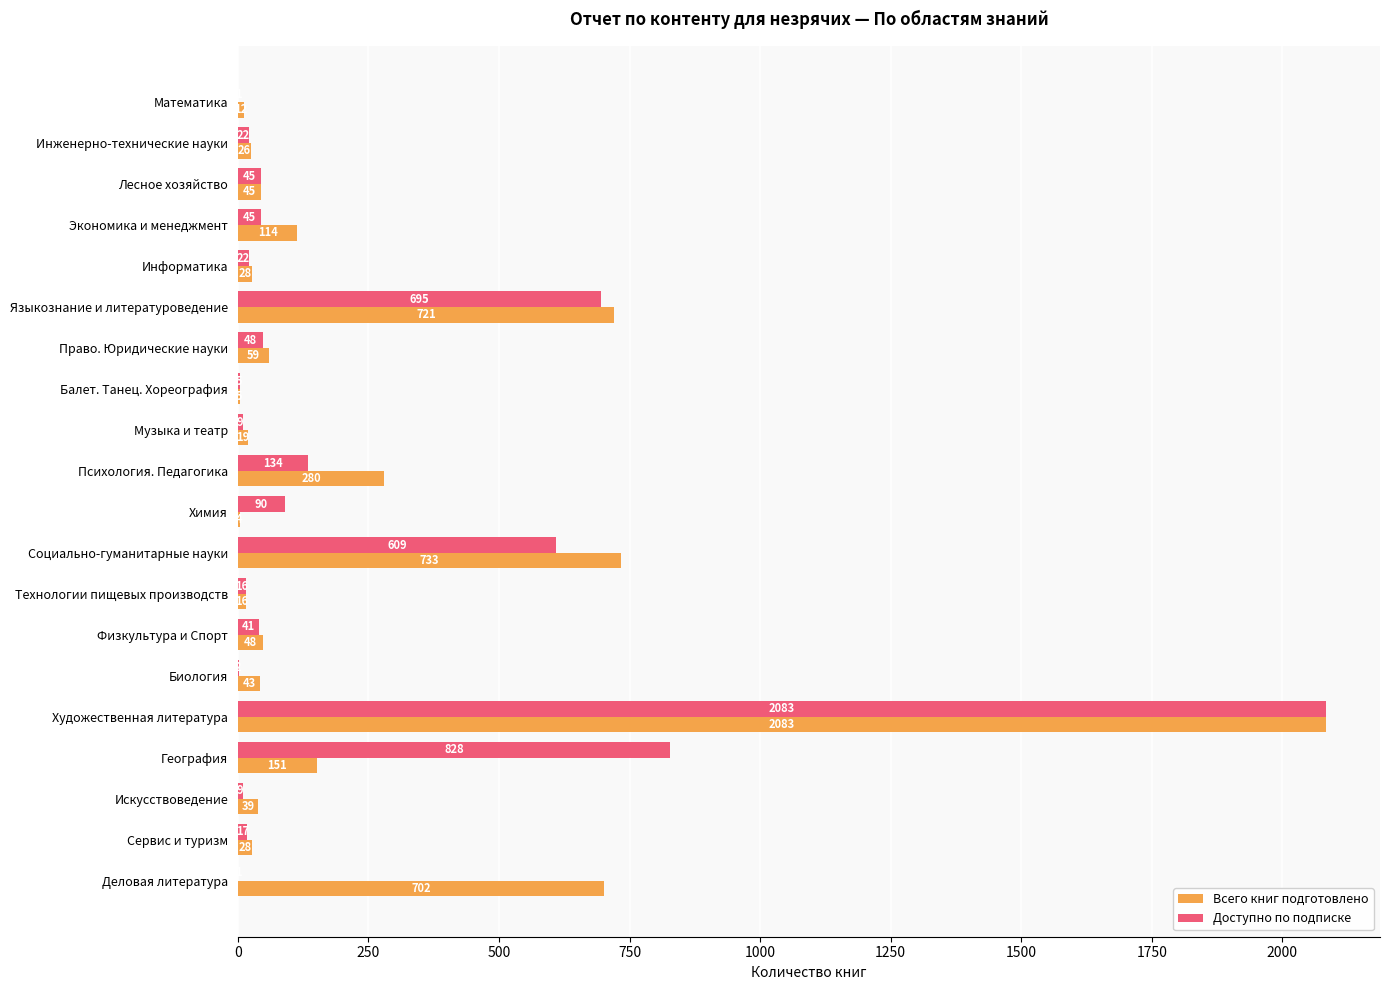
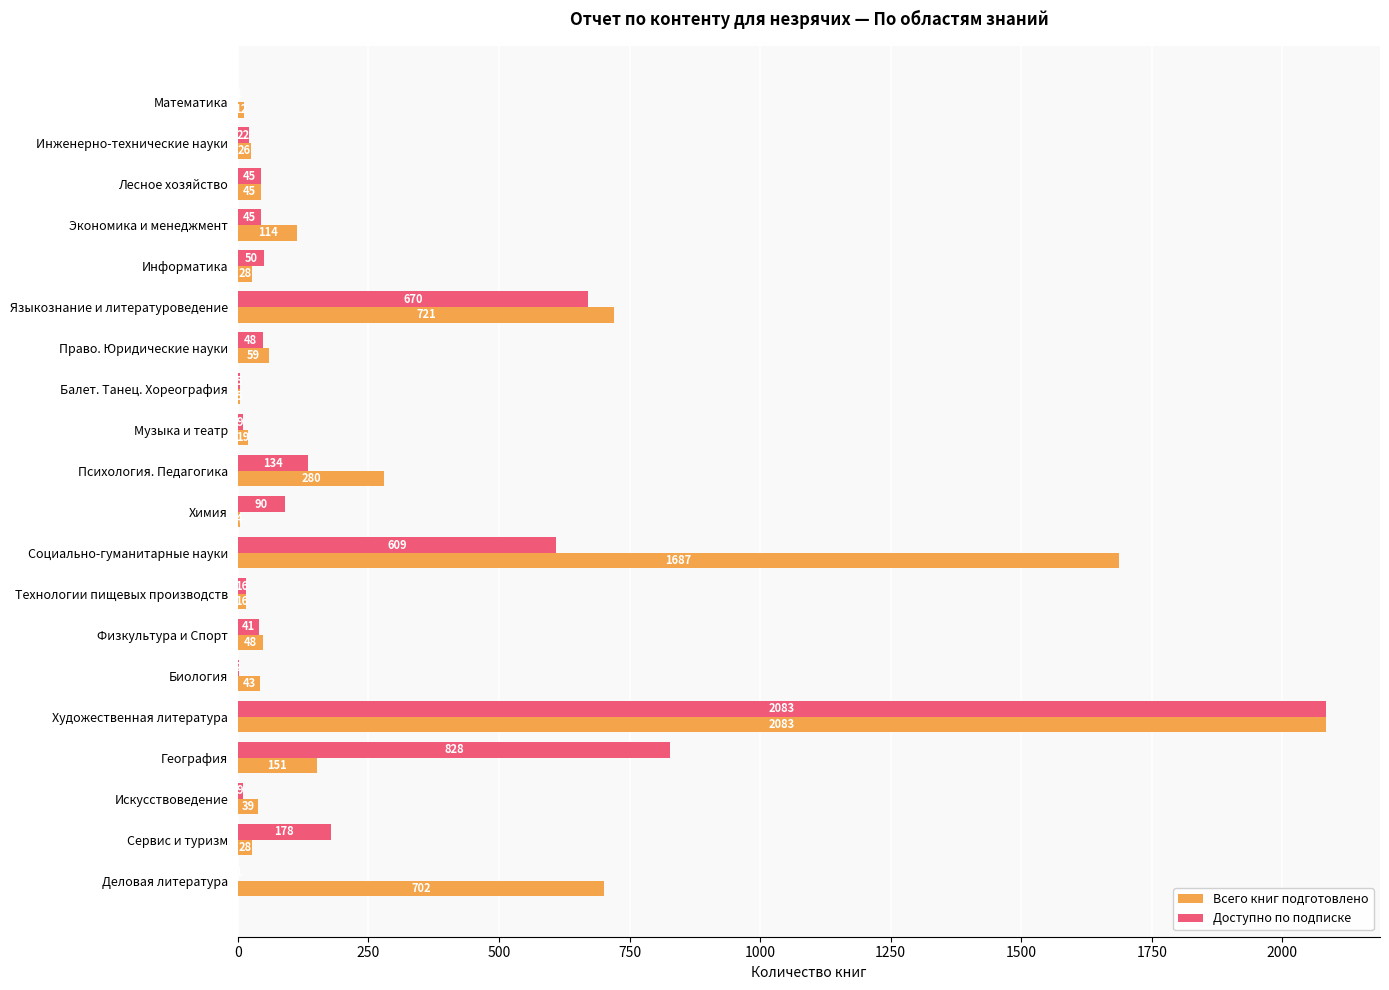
  {
    "Всего книг подготовлено": {
      "Инженерно-технические науки": 26,
      "Лесное хозяйство": 45,
      "Экономика и менеджмент": 114,
      "Информатика": 28,
      "Языкознание и литературоведение": 721,
      "Право. Юридические науки": 59,
      "Музыка и театр": 19,
      "Психология. Педагогика": 280,
-     "Социально-гуманитарные науки": 733,
+     "Социально-гуманитарные науки": 1687,
      "Физкультура и Спорт": 48,
      "Биология": 43,
      "Художественная литература": 2083,
      "География": 151,
      "Искусствоведение": 39,
      "Сервис и туризм": 28,
      "Деловая литература": 702
    },
    "Доступно по подписке": {
      "Инженерно-технические науки": 22,
      "Лесное хозяйство": 45,
      "Экономика и менеджмент": 45,
-     "Информатика": 22,
-     "Языкознание и литературоведение": 695,
+     "Информатика": 50,
+     "Языкознание и литературоведение": 670,
      "Право. Юридические науки": 48,
      "Психология. Педагогика": 134,
      "Химия": 90,
      "Социально-гуманитарные науки": 609,
      "Физкультура и Спорт": 41,
      "Художественная литература": 2083,
      "География": 828,
-     "Сервис и туризм": 17
+     "Сервис и туризм": 178
    }
  }
